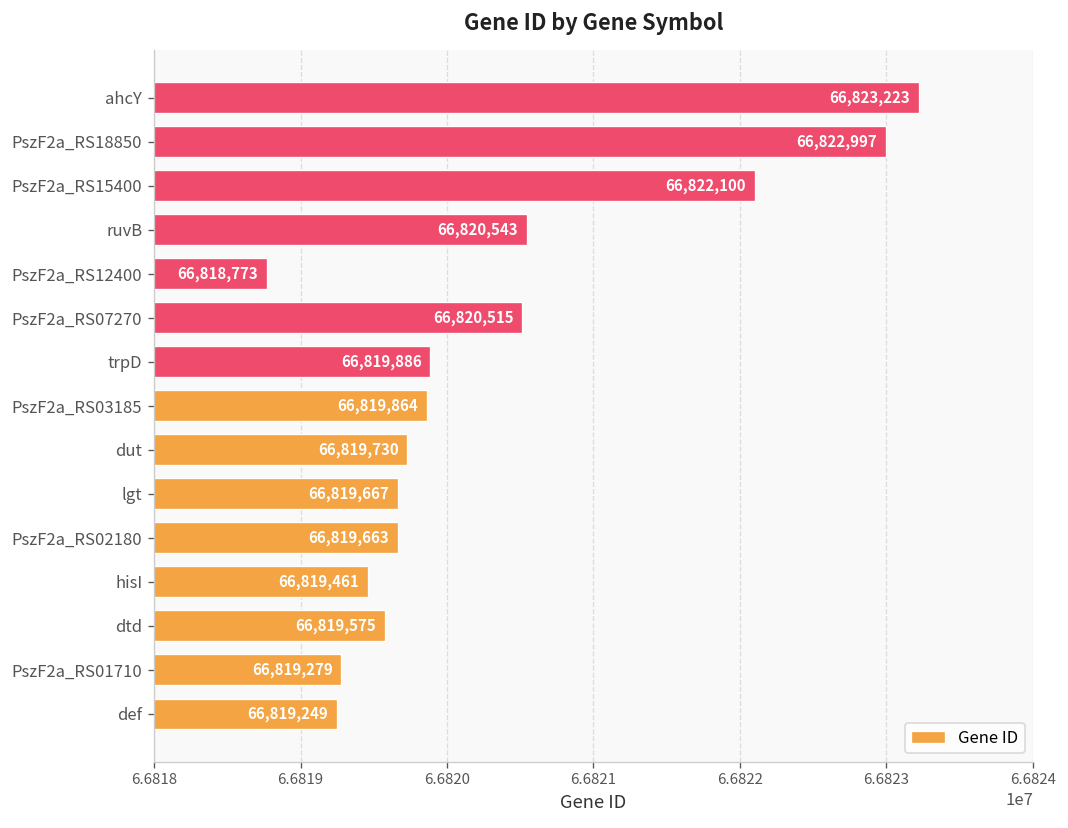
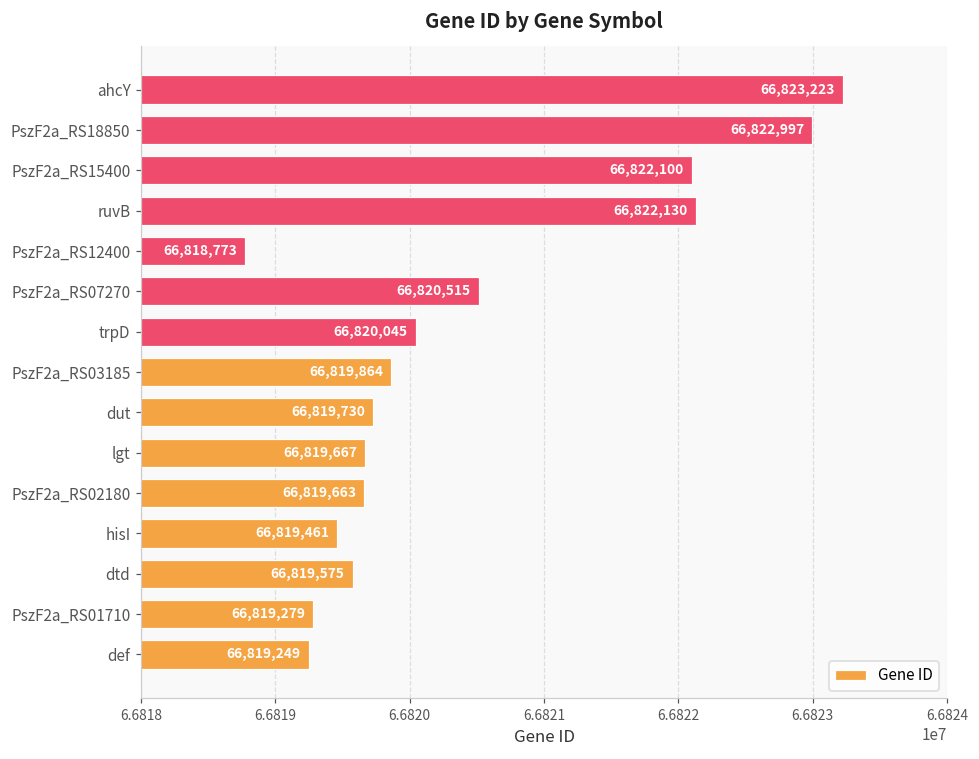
  {
    "ahcY": "66,823,223",
    "PszF2a_RS18850": "66,822,997",
    "PszF2a_RS15400": "66,822,100",
-   "ruvB": "66,820,543",
+   "ruvB": "66,822,130",
    "PszF2a_RS12400": "66,818,773",
    "PszF2a_RS07270": "66,820,515",
-   "trpD": "66,819,886",
+   "trpD": "66,820,045",
    "PszF2a_RS03185": "66,819,864",
    "dut": "66,819,730",
    "lgt": "66,819,667",
    "PszF2a_RS02180": "66,819,663",
    "hisI": "66,819,461",
    "dtd": "66,819,575",
    "PszF2a_RS01710": "66,819,279",
    "def": "66,819,249"
  }
